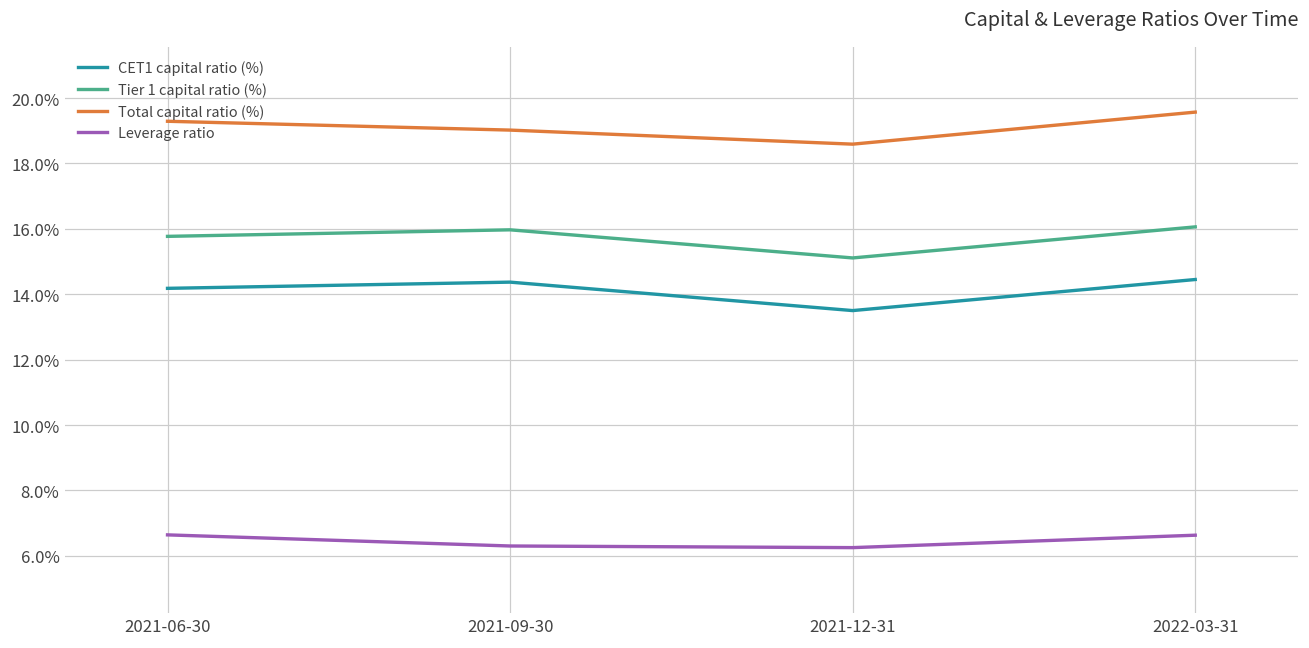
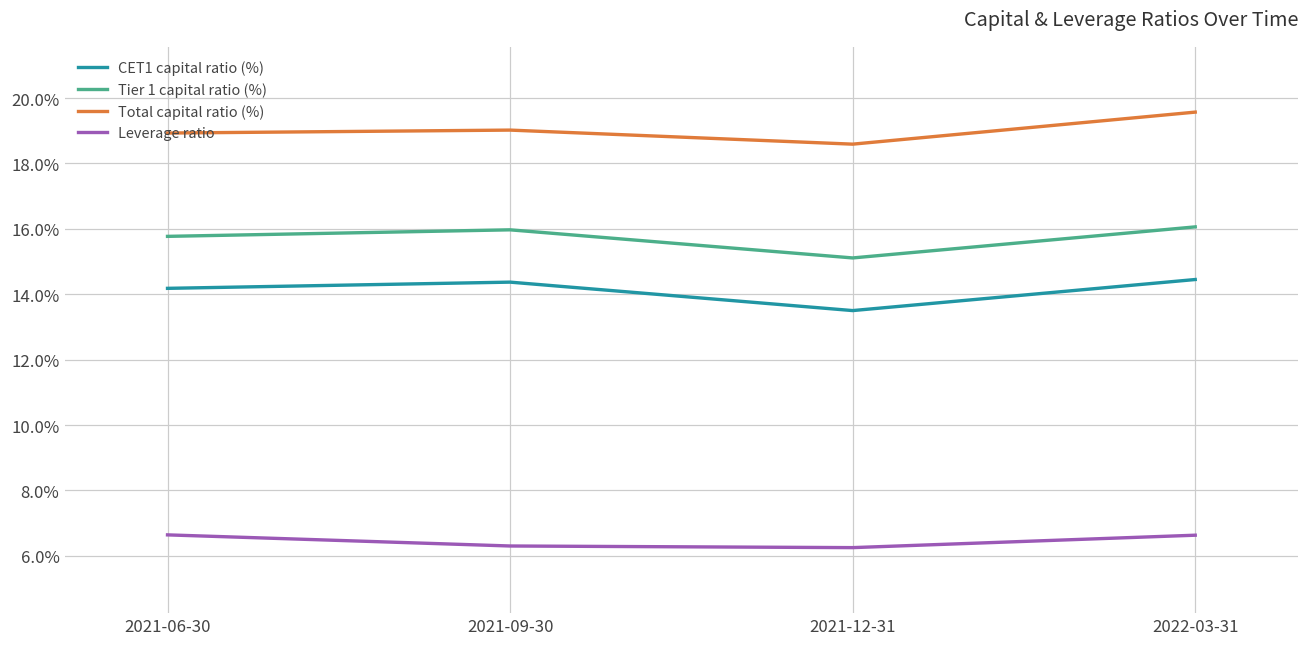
  {
    "Total capital ratio (%)": {
-     "2021-06-30": "19.3%",
+     "2021-06-30": "18.9%",
      "2021-09-30": "19.0%",
      "2021-12-31": "18.6%",
      "2022-03-31": "19.6%"
    },
    "Leverage ratio": {
      "2021-06-30": "6.6%",
      "2021-09-30": "6.3%",
      "2021-12-31": "6.3%",
      "2022-03-31": "6.6%"
    }
  }
